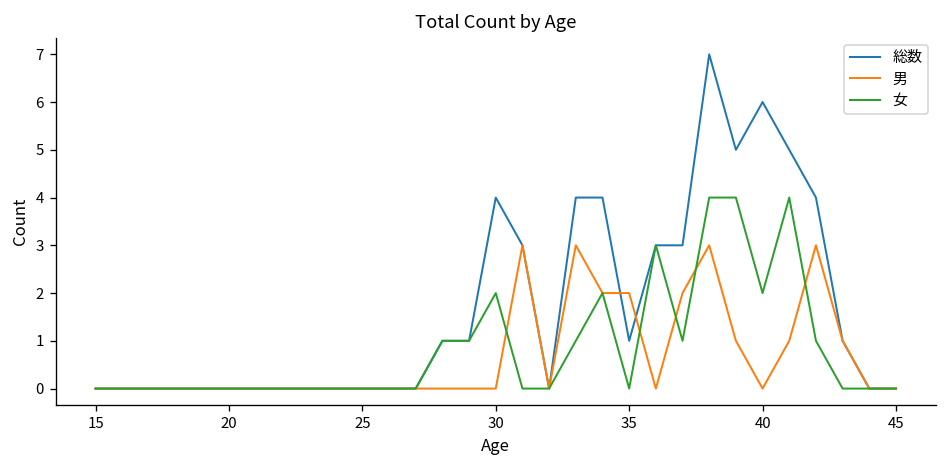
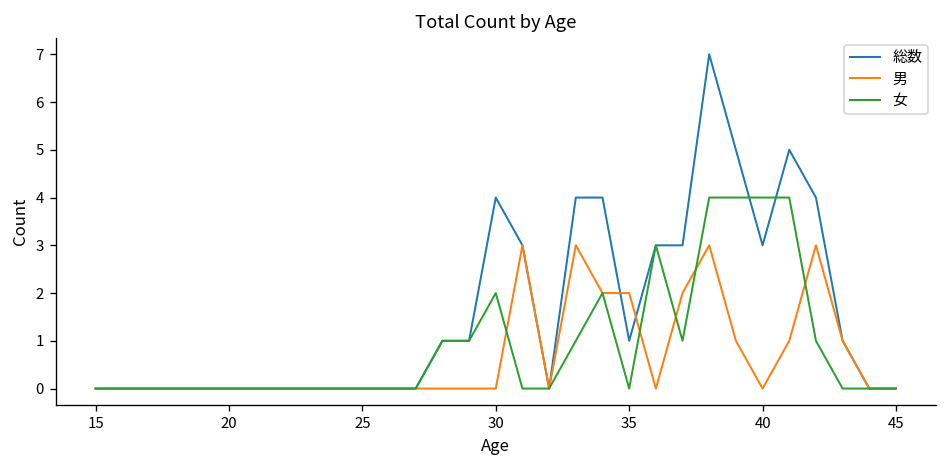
  {
    "総数": {
      "30": 4,
      "35": 1,
-     "40": 6
+     "40": 3
    },
    "男": {
      "30": 0,
      "35": 2,
      "40": 0
    },
    "女": {
      "30": 2,
      "35": 0,
-     "40": 2
+     "40": 4
    }
  }
